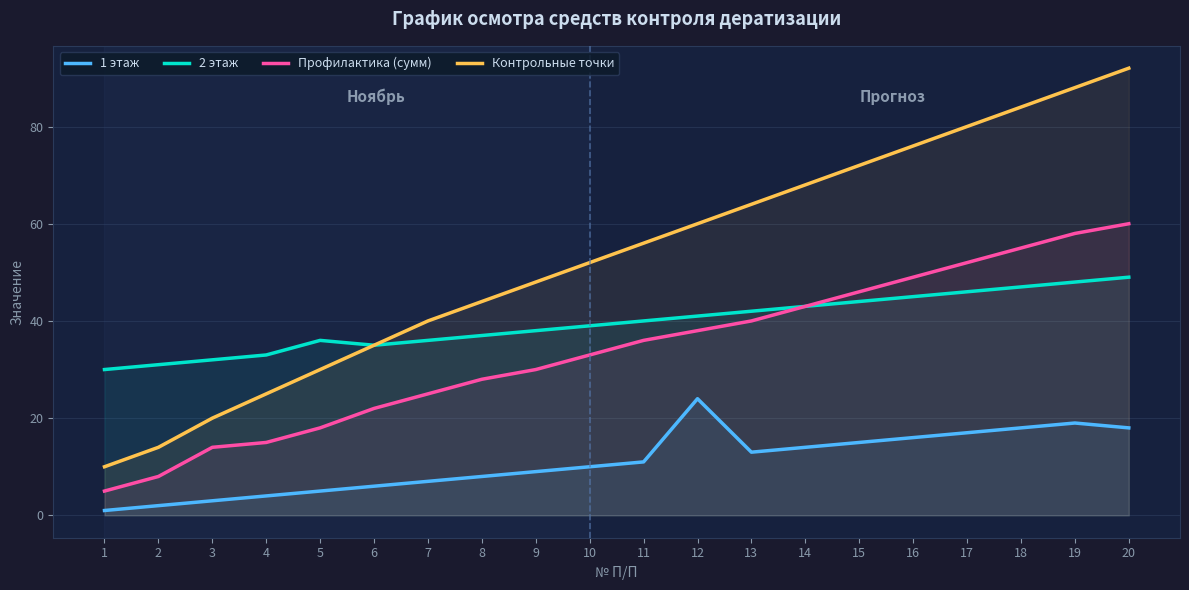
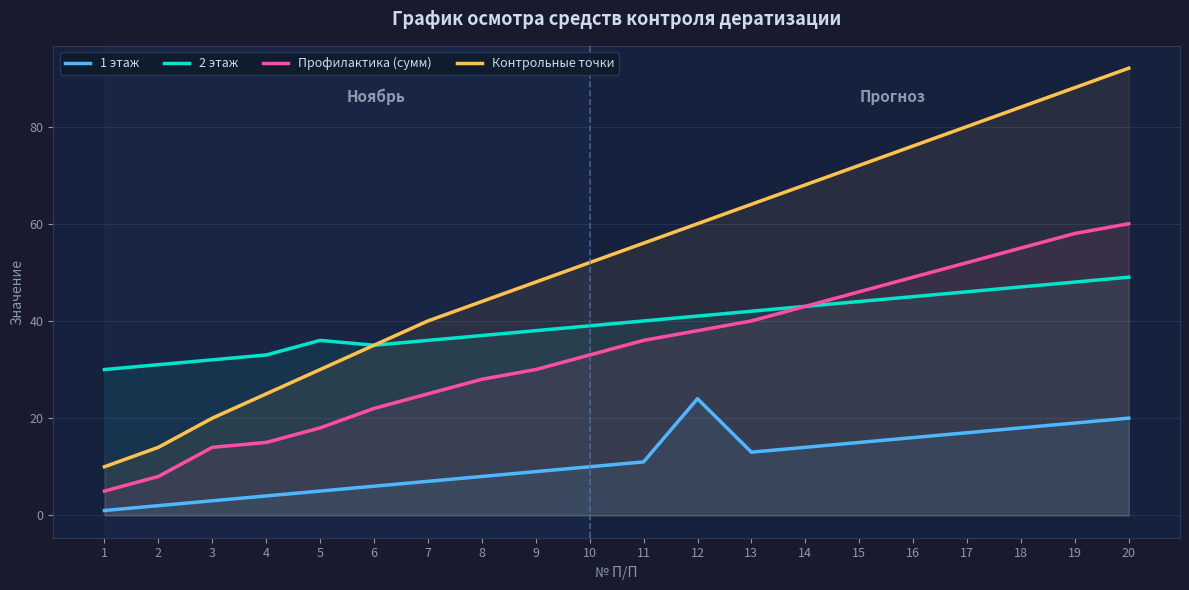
  {
    "1 этаж": {
      "1": 1,
      "2": 2,
      "3": 3,
      "4": 4,
      "5": 5,
      "6": 6,
      "7": 7,
      "8": 8,
      "9": 9,
      "10": 10,
      "11": 11,
      "12": 24,
      "13": 13,
      "14": 14,
      "15": 15,
      "16": 16,
      "17": 17,
      "18": 18,
      "19": 19,
-     "20": 18
+     "20": 20
    },
    "2 этаж": {
      "1": 30,
      "2": 31,
      "3": 32,
      "4": 33,
      "5": 36,
      "7": 36,
      "8": 37,
      "9": 38,
      "10": 39,
      "11": 40,
      "12": 41,
      "13": 42,
      "15": 44,
      "16": 45,
      "17": 46,
      "18": 47,
      "19": 48,
      "20": 49
    },
    "Профилактика (сумм)": {
      "1": 5,
      "2": 8,
      "3": 14,
      "4": 15,
      "5": 18,
      "6": 22,
      "7": 25,
      "8": 28,
      "9": 30,
      "10": 33,
      "11": 36,
      "12": 38,
      "13": 40,
      "15": 46,
      "16": 49,
      "17": 52,
      "18": 55,
      "19": 58,
      "20": 60
    },
    "Контрольные точки": {
      "1": 10,
      "2": 14,
      "3": 20,
      "4": 25,
      "5": 30,
      "7": 40,
      "8": 44,
      "9": 48,
      "10": 52,
      "11": 56,
      "12": 60,
      "13": 64,
      "14": 68,
      "15": 72,
      "16": 76,
      "17": 80,
      "18": 84,
      "19": 88,
      "20": 92
    }
  }
